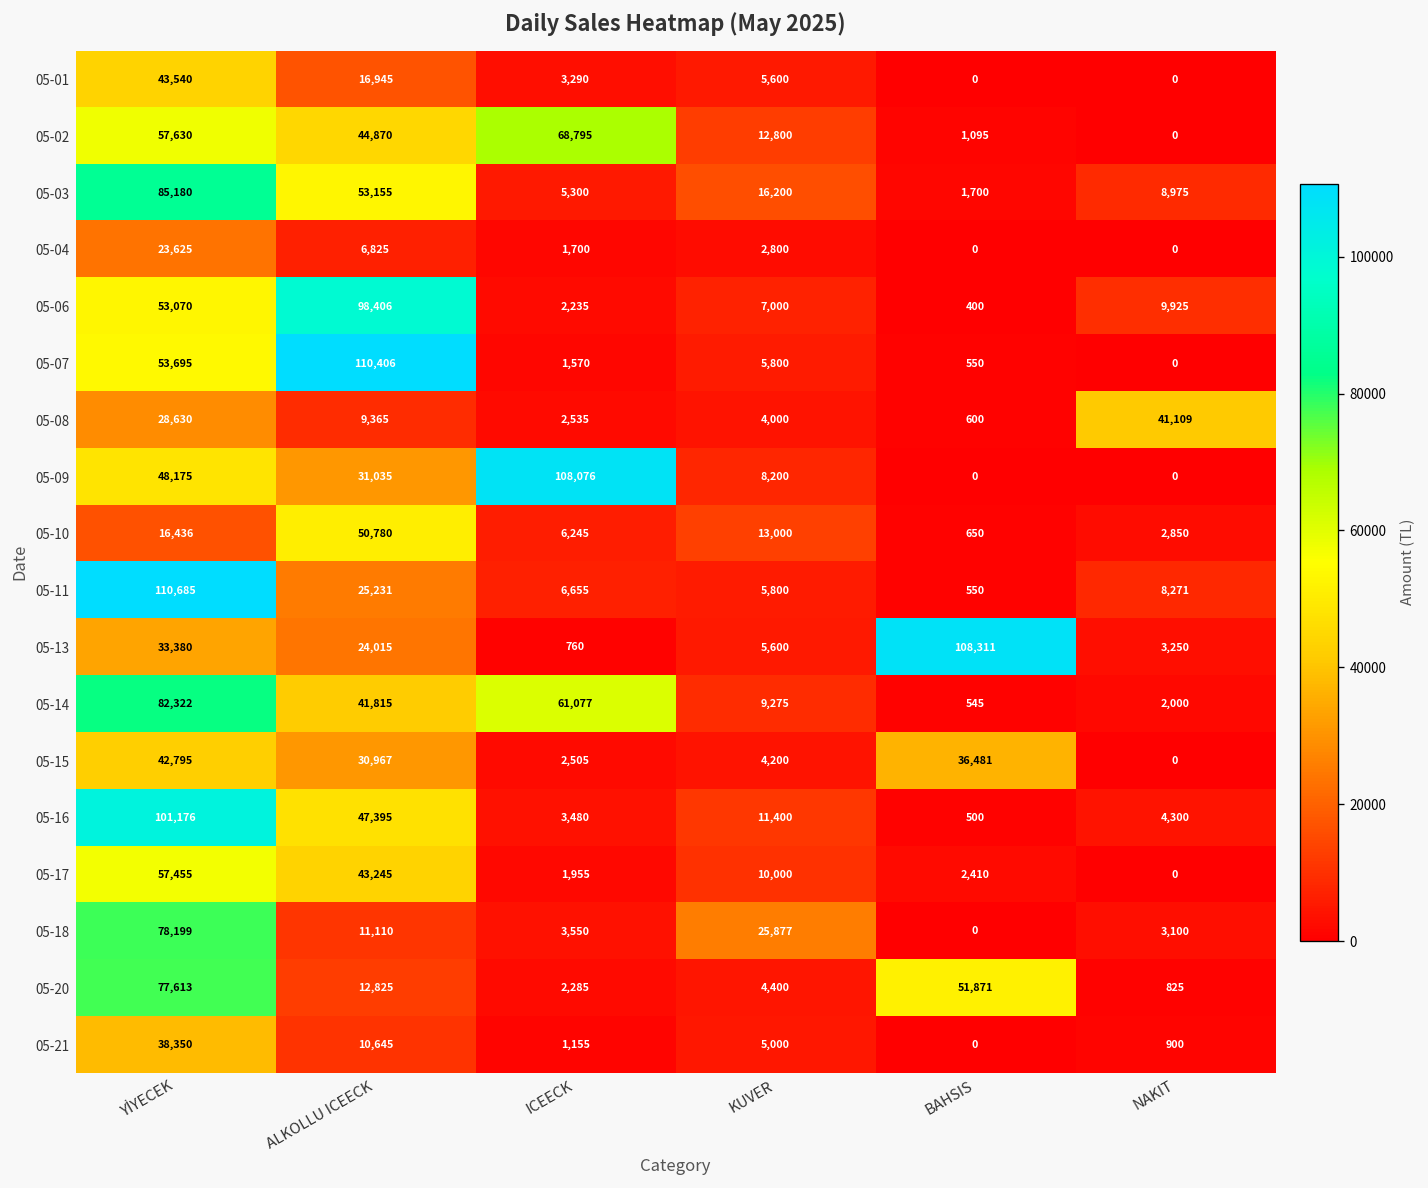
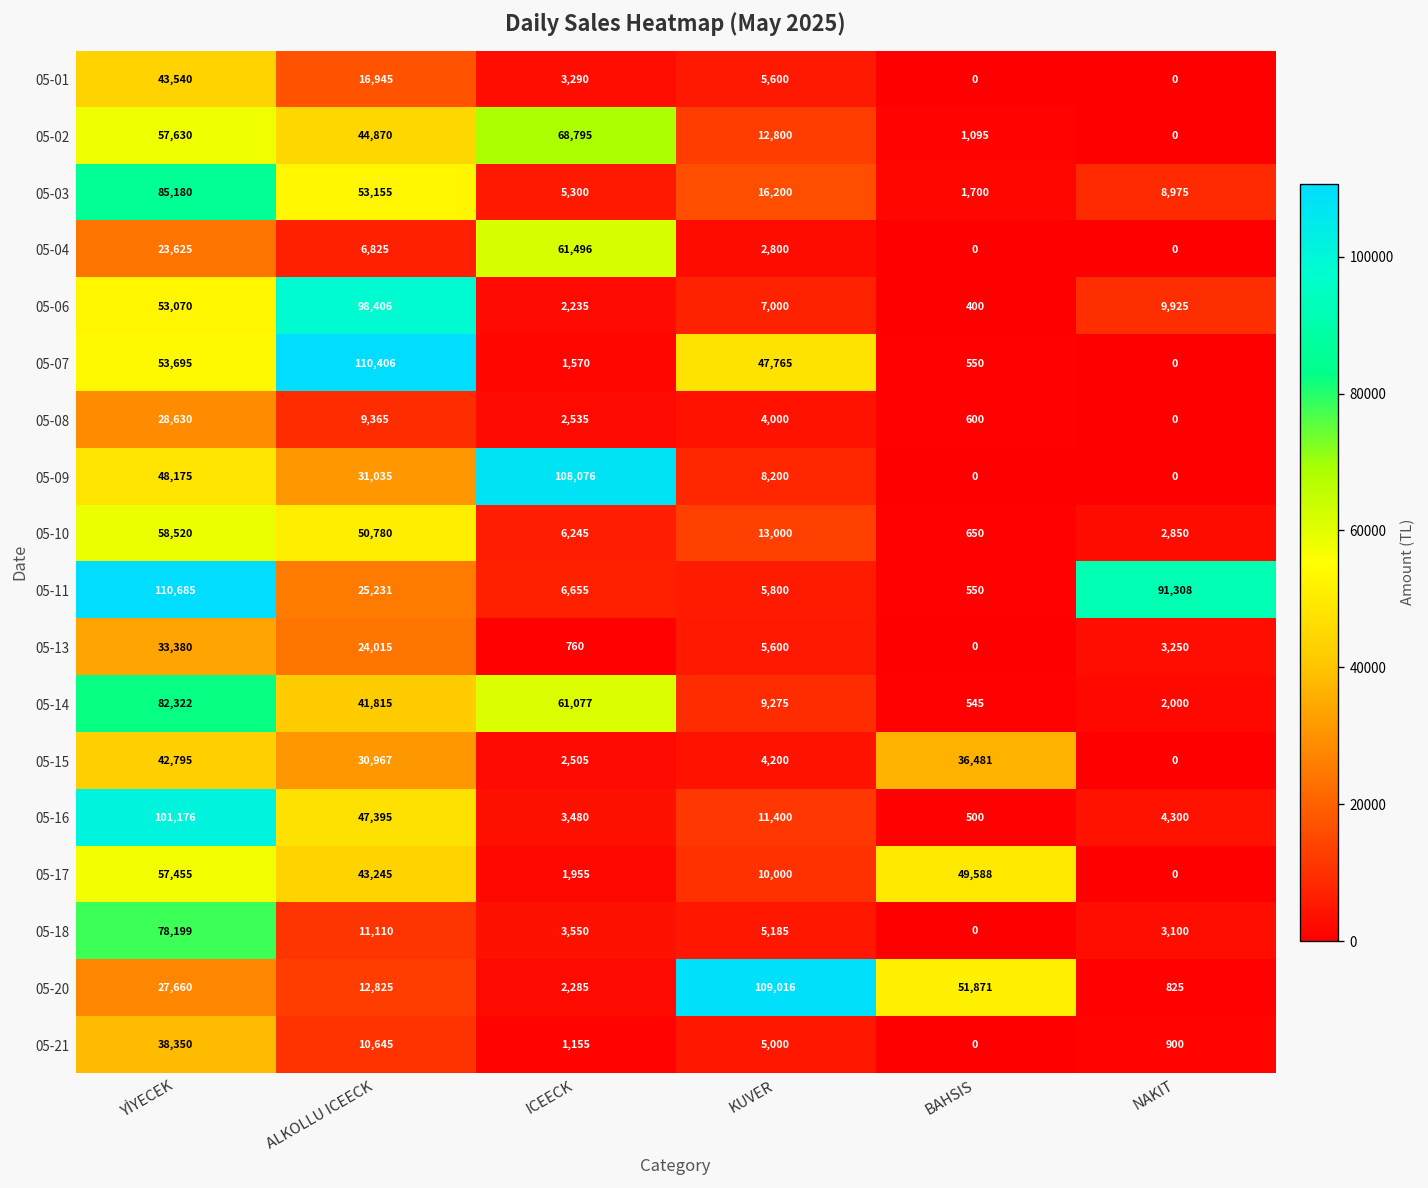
  {
    "05-01": {
      "YİYECEK": "43,540",
      "ALKOLLU ICEECK": "16,945",
      "ICEECK": "3,290",
      "KUVER": "5,600",
      "BAHSIS": "0",
      "NAKIT": "0"
    },
    "05-02": {
      "YİYECEK": "57,630",
      "ALKOLLU ICEECK": "44,870",
      "ICEECK": "68,795",
      "KUVER": "12,800",
      "BAHSIS": "1,095",
      "NAKIT": "0"
    },
    "05-03": {
      "YİYECEK": "85,180",
      "ALKOLLU ICEECK": "53,155",
      "ICEECK": "5,300",
      "KUVER": "16,200",
      "BAHSIS": "1,700",
      "NAKIT": "8,975"
    },
    "05-04": {
      "YİYECEK": "23,625",
      "ALKOLLU ICEECK": "6,825",
-     "ICEECK": "1,700",
+     "ICEECK": "61,496",
      "KUVER": "2,800",
      "BAHSIS": "0",
      "NAKIT": "0"
    },
    "05-06": {
      "YİYECEK": "53,070",
      "ALKOLLU ICEECK": "98,406",
      "ICEECK": "2,235",
      "KUVER": "7,000",
      "BAHSIS": "400",
      "NAKIT": "9,925"
    },
    "05-07": {
      "YİYECEK": "53,695",
      "ALKOLLU ICEECK": "110,406",
      "ICEECK": "1,570",
-     "KUVER": "5,800",
+     "KUVER": "47,765",
      "BAHSIS": "550",
      "NAKIT": "0"
    },
    "05-08": {
      "YİYECEK": "28,630",
      "ALKOLLU ICEECK": "9,365",
      "ICEECK": "2,535",
      "KUVER": "4,000",
      "BAHSIS": "600",
-     "NAKIT": "41,109"
+     "NAKIT": "0"
    },
    "05-09": {
      "YİYECEK": "48,175",
      "ALKOLLU ICEECK": "31,035",
      "ICEECK": "108,076",
      "KUVER": "8,200",
      "BAHSIS": "0",
      "NAKIT": "0"
    },
    "05-10": {
-     "YİYECEK": "16,436",
+     "YİYECEK": "58,520",
      "ALKOLLU ICEECK": "50,780",
      "ICEECK": "6,245",
      "KUVER": "13,000",
      "BAHSIS": "650",
      "NAKIT": "2,850"
    },
    "05-11": {
      "YİYECEK": "110,685",
      "ALKOLLU ICEECK": "25,231",
      "ICEECK": "6,655",
      "KUVER": "5,800",
      "BAHSIS": "550",
-     "NAKIT": "8,271"
+     "NAKIT": "91,308"
    },
    "05-13": {
      "YİYECEK": "33,380",
      "ALKOLLU ICEECK": "24,015",
      "ICEECK": "760",
      "KUVER": "5,600",
-     "BAHSIS": "108,311",
+     "BAHSIS": "0",
      "NAKIT": "3,250"
    },
    "05-14": {
      "YİYECEK": "82,322",
      "ALKOLLU ICEECK": "41,815",
      "ICEECK": "61,077",
      "KUVER": "9,275",
      "BAHSIS": "545",
      "NAKIT": "2,000"
    },
    "05-15": {
      "YİYECEK": "42,795",
      "ALKOLLU ICEECK": "30,967",
      "ICEECK": "2,505",
      "KUVER": "4,200",
      "BAHSIS": "36,481",
      "NAKIT": "0"
    },
    "05-16": {
      "YİYECEK": "101,176",
      "ALKOLLU ICEECK": "47,395",
      "ICEECK": "3,480",
      "KUVER": "11,400",
      "BAHSIS": "500",
      "NAKIT": "4,300"
    },
    "05-17": {
      "YİYECEK": "57,455",
      "ALKOLLU ICEECK": "43,245",
      "ICEECK": "1,955",
      "KUVER": "10,000",
-     "BAHSIS": "2,410",
+     "BAHSIS": "49,588",
      "NAKIT": "0"
    },
    "05-18": {
      "YİYECEK": "78,199",
      "ALKOLLU ICEECK": "11,110",
      "ICEECK": "3,550",
-     "KUVER": "25,877",
+     "KUVER": "5,185",
      "BAHSIS": "0",
      "NAKIT": "3,100"
    },
    "05-20": {
-     "YİYECEK": "77,613",
+     "YİYECEK": "27,660",
      "ALKOLLU ICEECK": "12,825",
      "ICEECK": "2,285",
-     "KUVER": "4,400",
+     "KUVER": "109,016",
      "BAHSIS": "51,871",
      "NAKIT": "825"
    },
    "05-21": {
      "YİYECEK": "38,350",
      "ALKOLLU ICEECK": "10,645",
      "ICEECK": "1,155",
      "KUVER": "5,000",
      "BAHSIS": "0",
      "NAKIT": "900"
    }
  }
